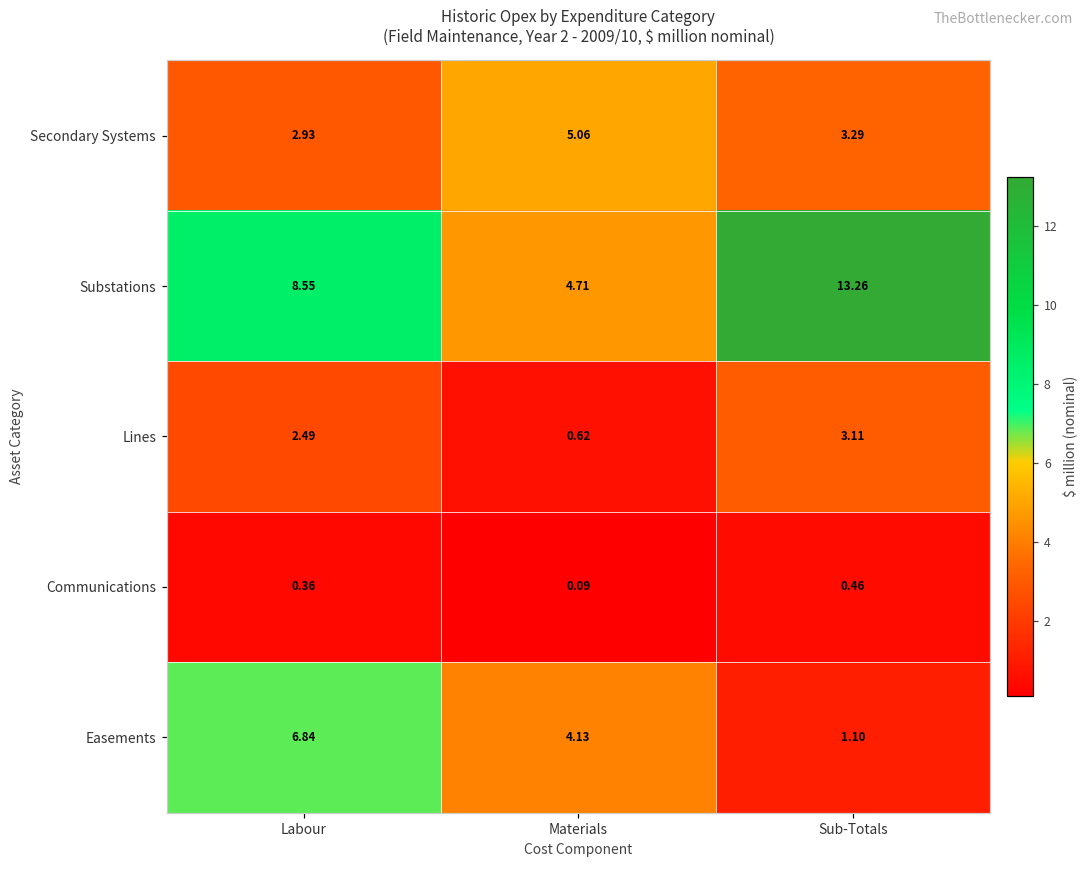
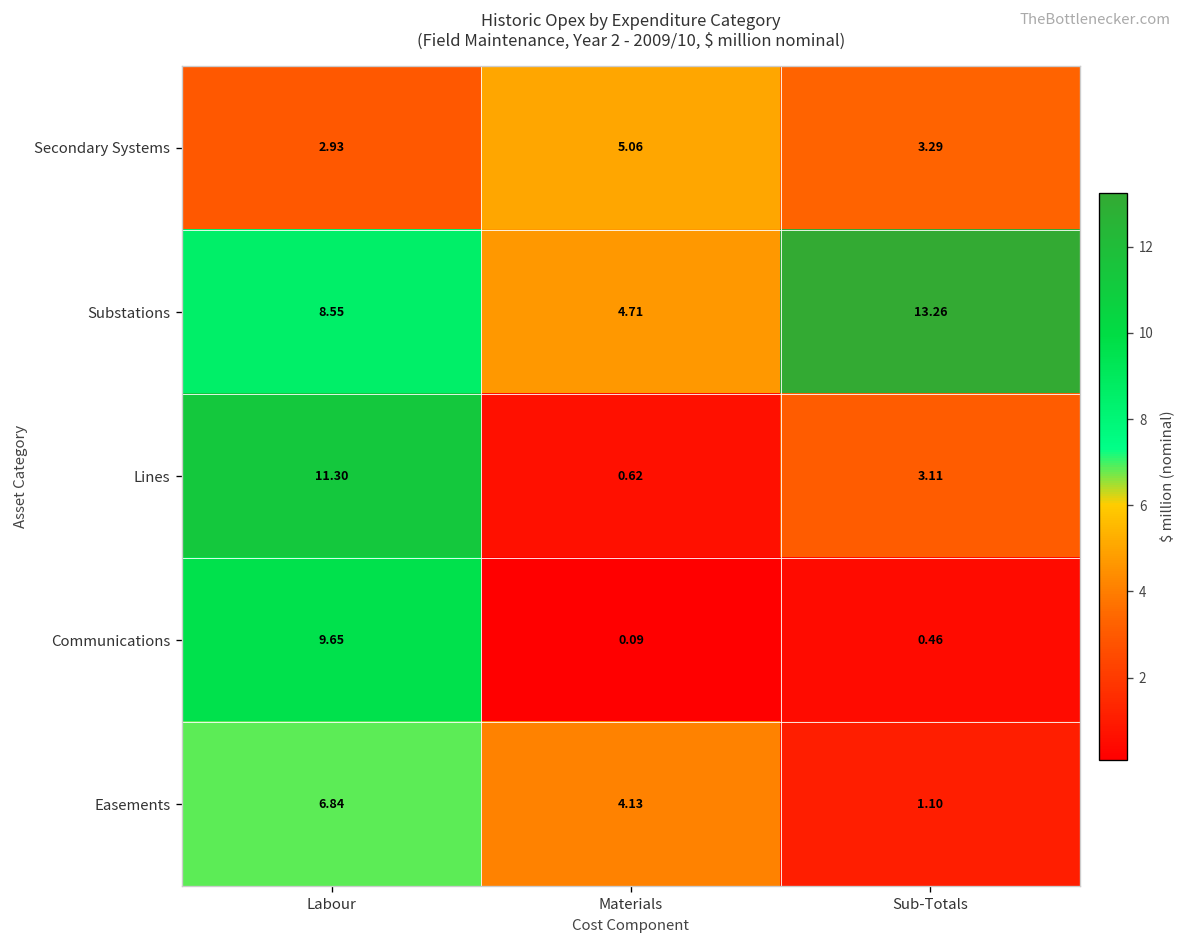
  {
    "Secondary Systems": {
      "Labour": 2.93,
      "Materials": 5.06,
      "Sub-Totals": 3.29
    },
    "Substations": {
      "Labour": 8.55,
      "Materials": 4.71,
      "Sub-Totals": 13.26
    },
    "Lines": {
-     "Labour": 2.49,
+     "Labour": 11.30,
      "Materials": 0.62,
      "Sub-Totals": 3.11
    },
    "Communications": {
-     "Labour": 0.36,
+     "Labour": 9.65,
      "Materials": 0.09,
      "Sub-Totals": 0.46
    },
    "Easements": {
      "Labour": 6.84,
      "Materials": 4.13,
      "Sub-Totals": 1.10
    }
  }
